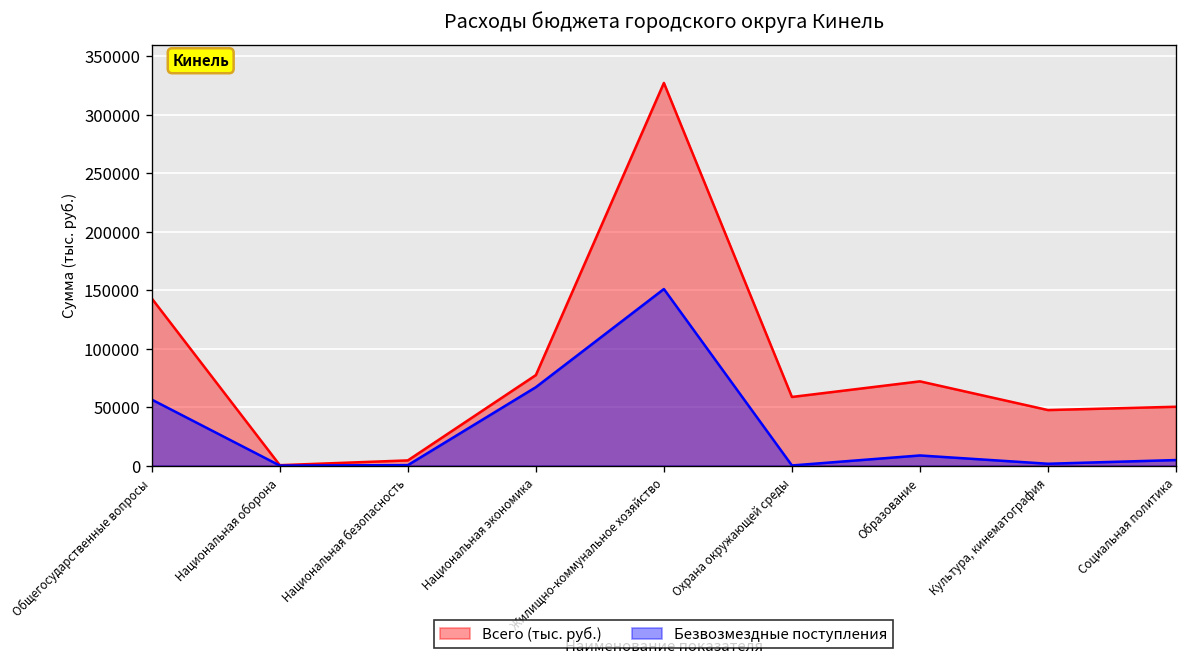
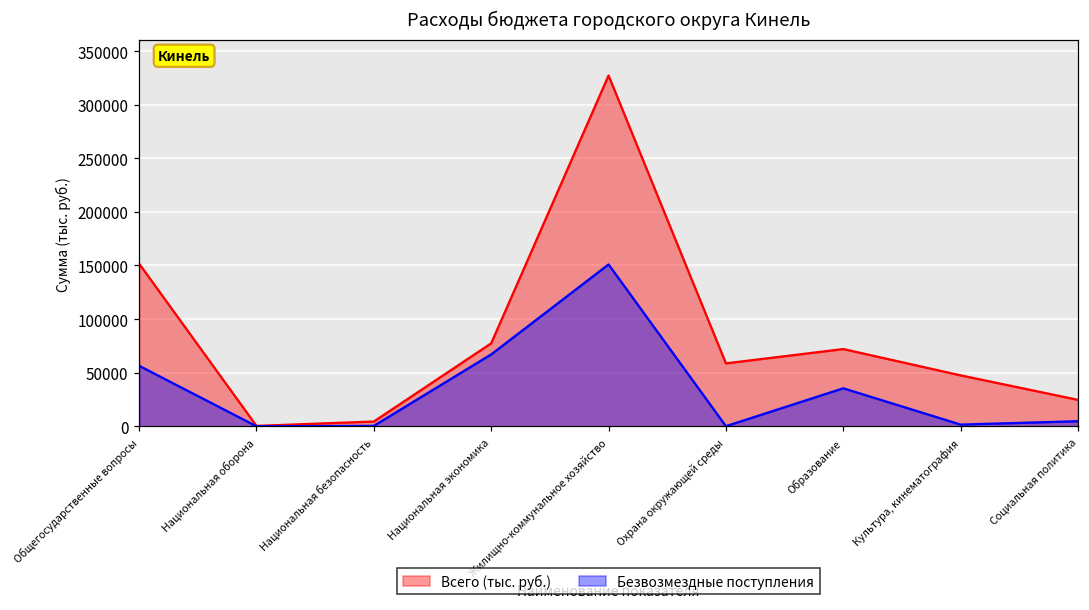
  {
    "Всего (тыс. руб.)": {
-     "Общегосударственные вопросы": 140000,
+     "Общегосударственные вопросы": 150000,
      "Национальная безопасность": 0,
      "Национальная экономика": 80000,
      "Жилищно-коммунальное хозяйство": 330000,
      "Охрана окружающей среды": 60000,
      "Образование": 70000,
      "Культура, кинематография": 50000,
-     "Социальная политика": 50000
+     "Социальная политика": 20000
    },
    "Безвозмездные поступления": {
      "Общегосударственные вопросы": 60000,
      "Национальная безопасность": 0,
      "Национальная экономика": 70000,
      "Жилищно-коммунальное хозяйство": 150000,
      "Охрана окружающей среды": 0,
-     "Образование": 10000,
+     "Образование": 40000,
      "Культура, кинематография": 0,
      "Социальная политика": 0
    }
  }
